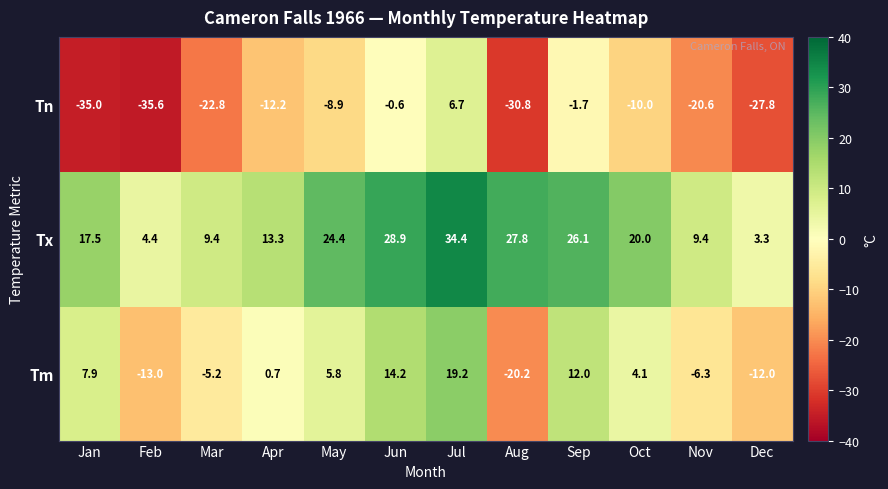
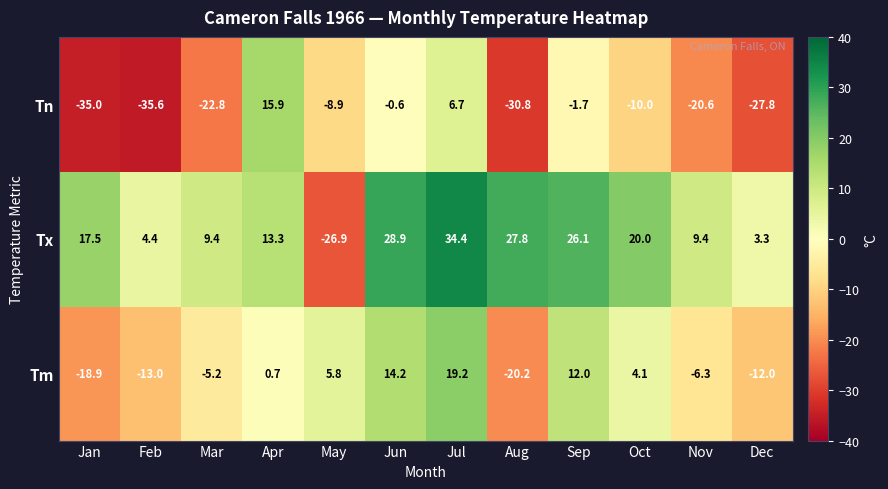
  {
    "Tn": {
      "Jan": -35.0,
      "Feb": -35.6,
      "Mar": -22.8,
-     "Apr": -12.2,
+     "Apr": 15.9,
      "May": -8.9,
      "Jun": -0.6,
      "Jul": 6.7,
      "Aug": -30.8,
      "Sep": -1.7,
      "Oct": -10.0,
      "Nov": -20.6
    },
    "Tx": {
      "Jan": 17.5,
      "Feb": 4.4,
      "Mar": 9.4,
      "Apr": 13.3,
-     "May": 24.4,
+     "May": -26.9,
      "Jun": 28.9,
      "Jul": 34.4,
      "Aug": 27.8,
      "Sep": 26.1,
      "Oct": 20.0,
      "Nov": 9.4,
      "Dec": 3.3
    },
    "Tm": {
-     "Jan": 7.9,
+     "Jan": -18.9,
      "Feb": -13.0,
      "Mar": -5.2,
      "Apr": 0.7,
      "May": 5.8,
      "Jun": 14.2,
      "Jul": 19.2,
      "Aug": -20.2,
      "Sep": 12.0,
      "Oct": 4.1,
      "Nov": -6.3,
      "Dec": -12.0
    }
  }
